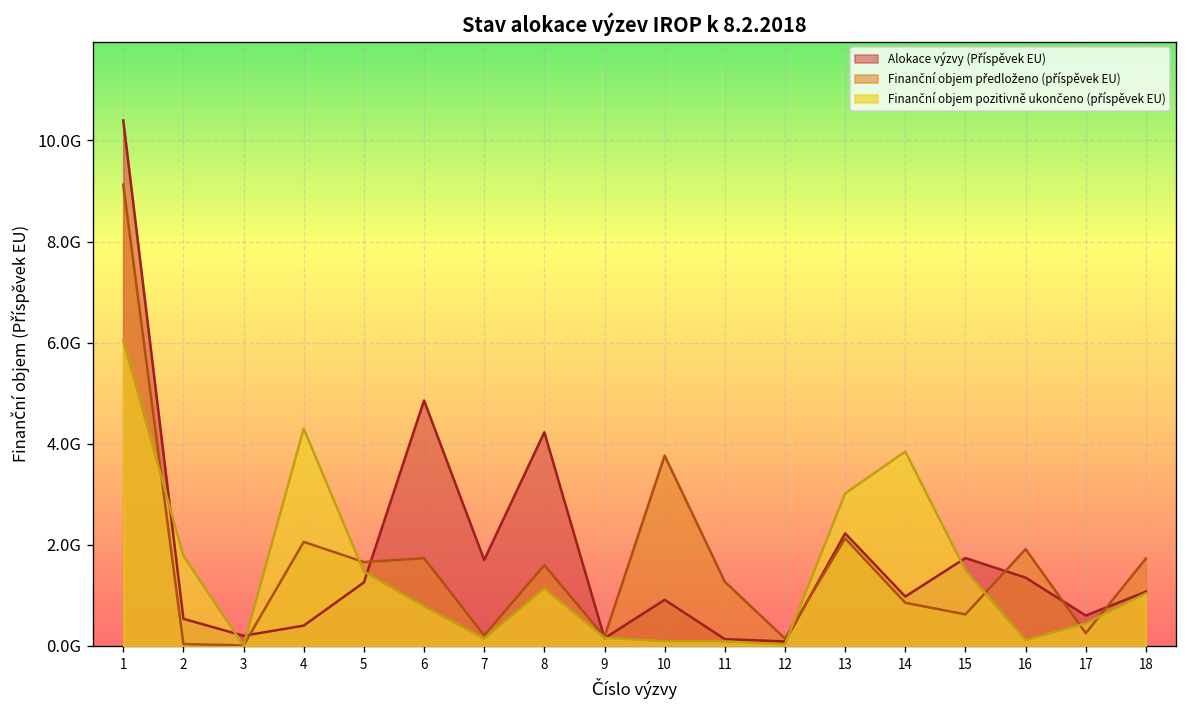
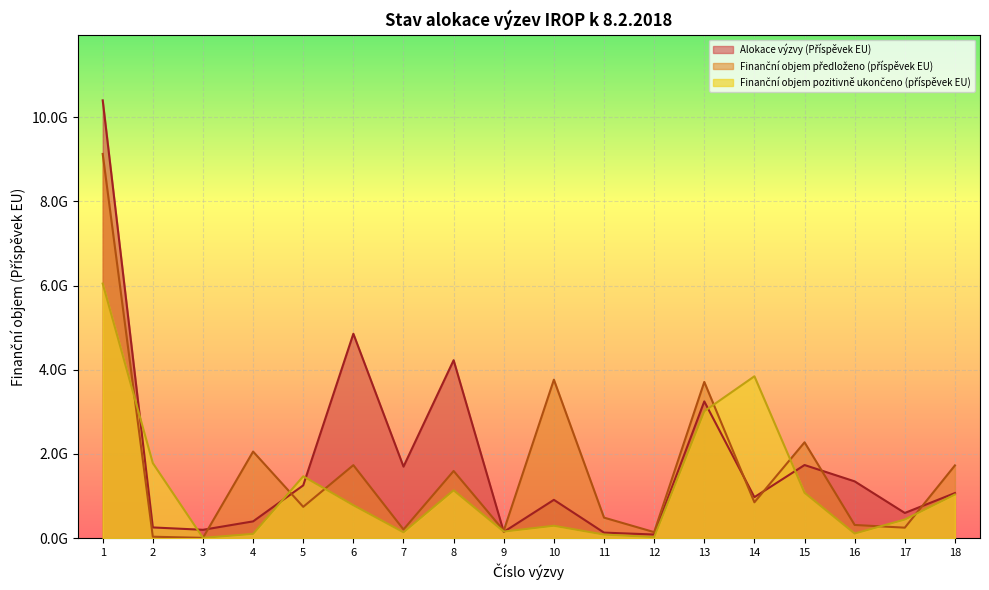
  {
    "Alokace výzvy (Příspěvek EU)": {
      "1": 10400000000,
-     "2": 500000000,
+     "2": 300000000,
      "3": 200000000,
      "4": 400000000,
      "5": 1300000000,
      "6": 4900000000,
      "7": 1700000000,
      "8": 4200000000,
      "10": 900000000,
-     "13": 2200000000,
+     "13": 3200000000,
      "14": 1000000000,
      "15": 1700000000,
      "16": 1400000000,
      "17": 600000000
    },
    "Finanční objem předloženo (příspěvek EU)": {
      "1": 9100000000,
      "2": 0,
      "4": 2100000000,
-     "5": 1700000000,
+     "5": 700000000,
      "6": 1700000000,
      "7": 200000000,
      "8": 1600000000,
      "10": 3800000000,
-     "11": 1300000000,
-     "13": 2100000000,
+     "11": 500000000,
+     "13": 3700000000,
      "14": 900000000,
-     "15": 600000000,
-     "16": 1900000000,
+     "15": 2300000000,
+     "16": 300000000,
      "17": 300000000,
      "18": 1700000000
    },
    "Finanční objem pozitivně ukončeno (příspěvek EU)": {
      "1": 6000000000,
      "2": 1800000000,
-     "4": 4300000000,
+     "4": 100000000,
      "5": 1500000000,
      "6": 800000000,
      "7": 100000000,
      "8": 1100000000,
-     "10": 100000000,
+     "10": 300000000,
      "12": 0,
      "13": 3000000000,
      "14": 3800000000,
-     "15": 1500000000,
+     "15": 1100000000,
      "16": 100000000,
      "17": 400000000
    }
  }
